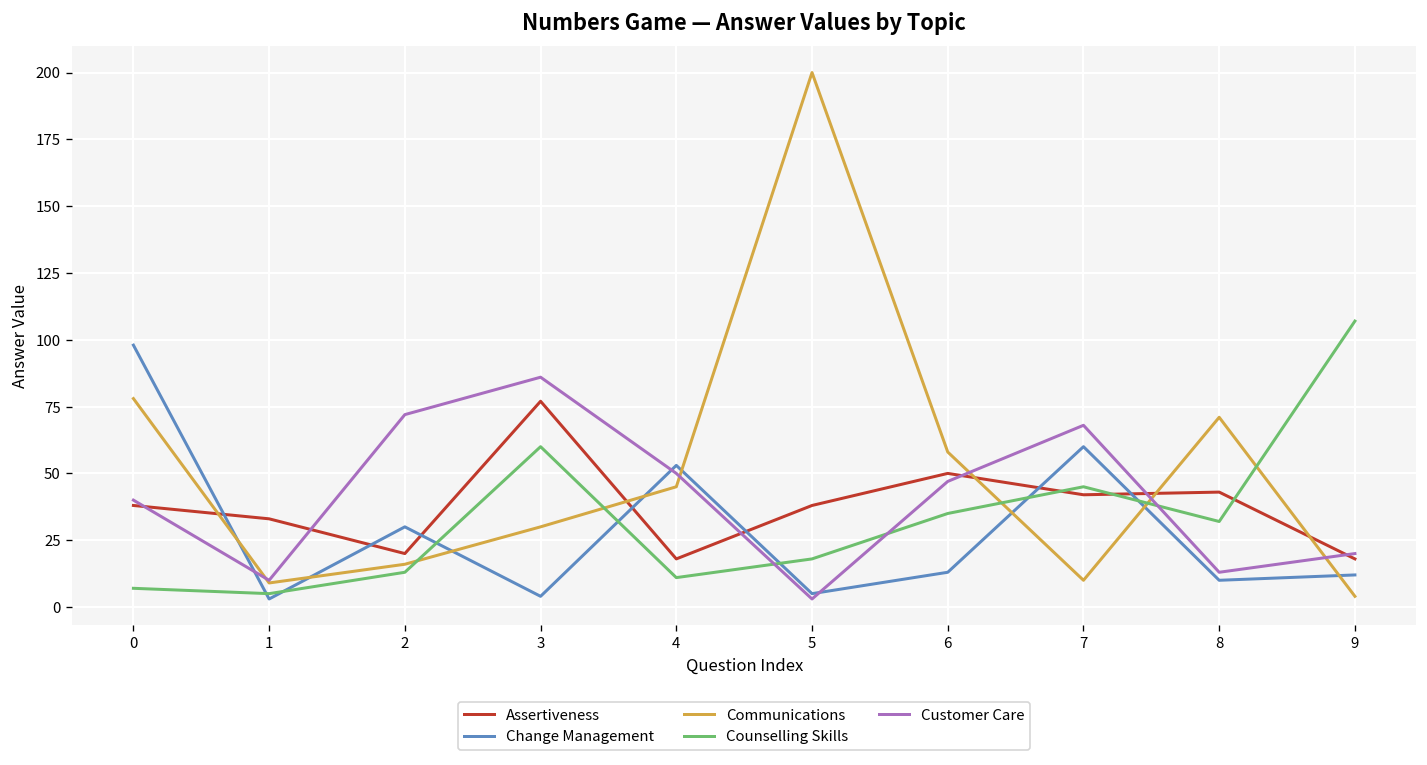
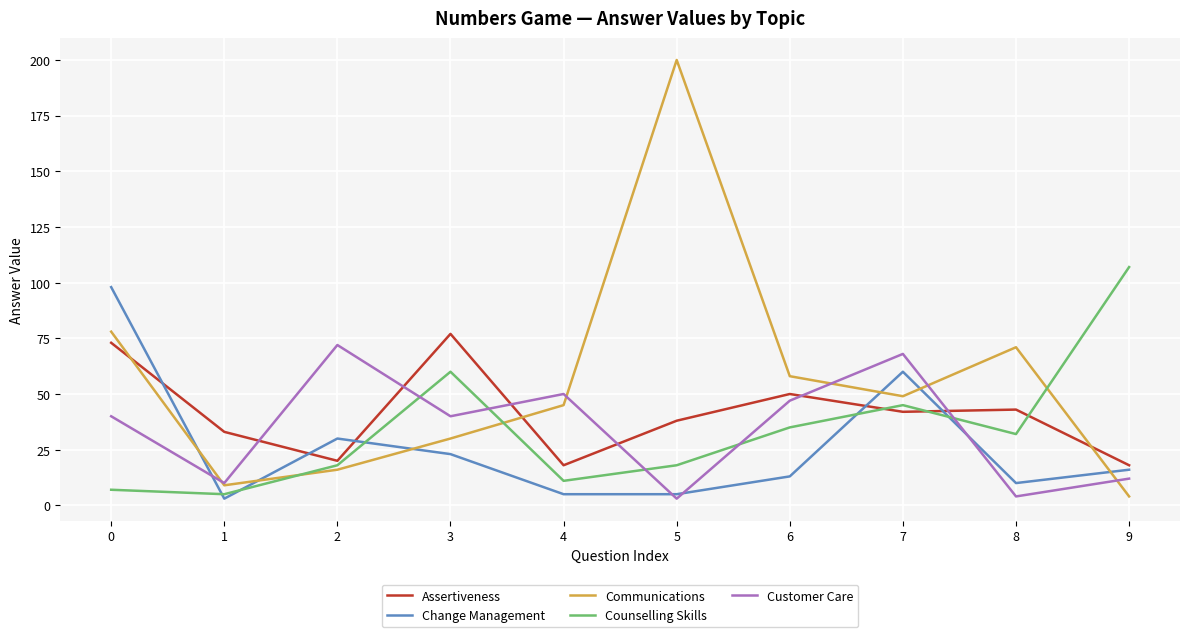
  {
    "Assertiveness": {
-     "0": 38,
+     "0": 73,
      "1": 33,
      "2": 20,
      "3": 77,
      "4": 18,
      "5": 38,
      "6": 50,
      "7": 42,
      "8": 43,
      "9": 18
    },
    "Change Management": {
      "0": 98,
      "1": 3,
      "2": 30,
-     "3": 4,
-     "4": 53,
+     "3": 23,
+     "4": 5,
      "5": 5,
      "6": 13,
      "7": 60,
      "8": 10,
-     "9": 12
+     "9": 16
    },
    "Communications": {
      "0": 78,
      "2": 16,
      "3": 30,
      "4": 45,
      "5": 200,
      "6": 58,
-     "7": 10,
+     "7": 49,
      "8": 71,
      "9": 4
    },
    "Counselling Skills": {
      "0": 7,
      "1": 5,
-     "2": 13,
+     "2": 18,
      "3": 60,
      "4": 11,
      "5": 18,
      "6": 35,
      "7": 45,
      "8": 32,
      "9": 107
    },
    "Customer Care": {
      "0": 40,
      "2": 72,
-     "3": 86,
+     "3": 40,
      "4": 50,
      "5": 3,
      "6": 47,
      "7": 68,
-     "8": 13,
-     "9": 20
+     "8": 4,
+     "9": 12
    }
  }
